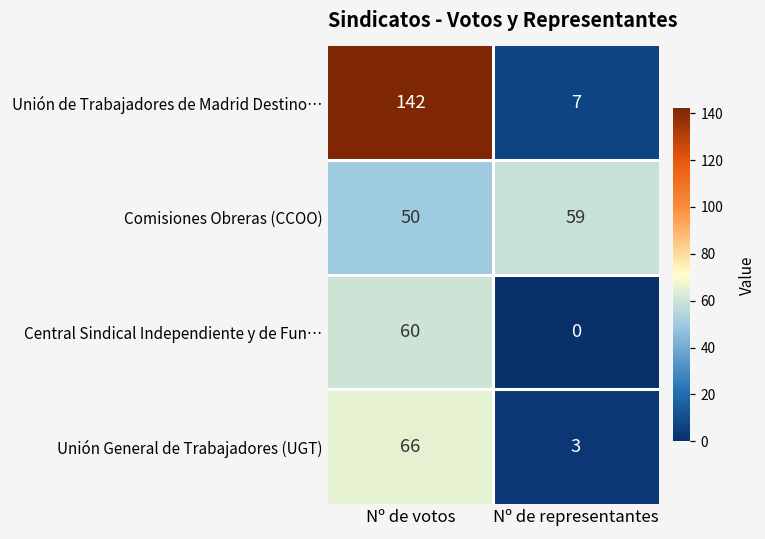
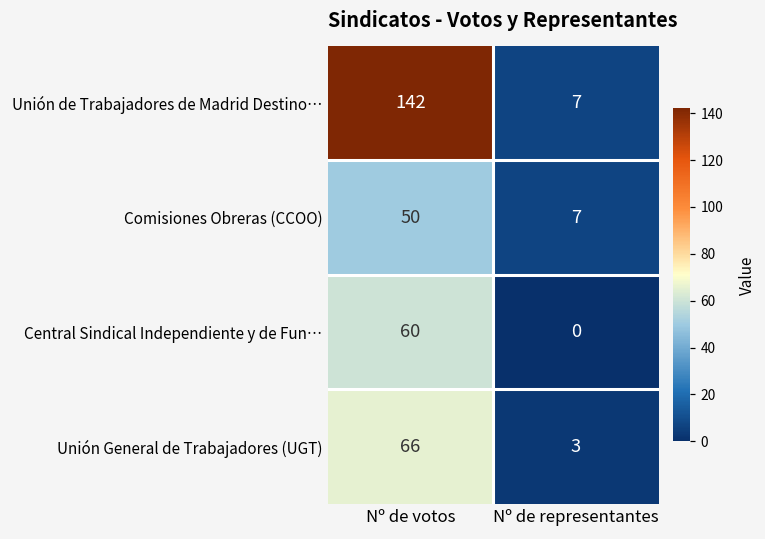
  {
    "Unión de Trabajadores de Madrid Destino…": {
      "Nº de votos": 142,
      "Nº de representantes": 7
    },
    "Comisiones Obreras (CCOO)": {
      "Nº de votos": 50,
-     "Nº de representantes": 59
+     "Nº de representantes": 7
    },
    "Central Sindical Independiente y de Fun…": {
      "Nº de votos": 60,
      "Nº de representantes": 0
    },
    "Unión General de Trabajadores (UGT)": {
      "Nº de votos": 66,
      "Nº de representantes": 3
    }
  }
